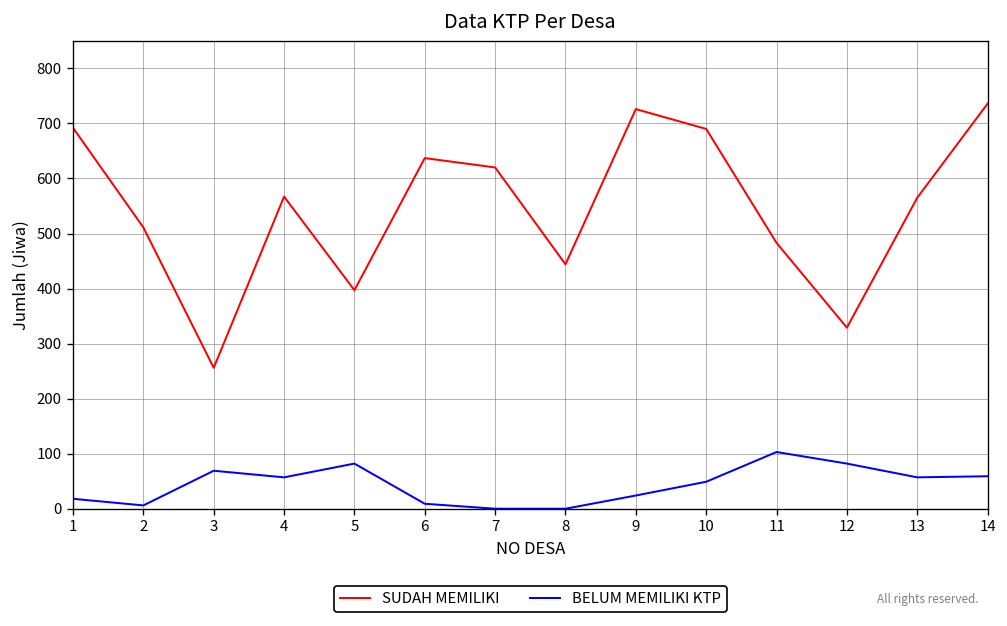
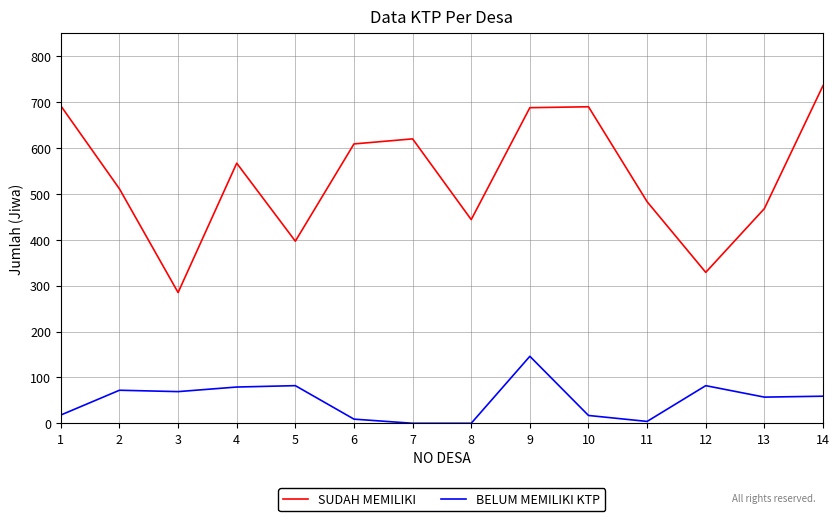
  {
    "SUDAH MEMILIKI": {
      "1": 690,
      "2": 510,
-     "3": 260,
+     "3": 290,
      "4": 570,
      "5": 400,
-     "6": 640,
+     "6": 610,
      "7": 620,
      "8": 440,
-     "9": 730,
+     "9": 690,
      "10": 690,
      "11": 480,
      "12": 330,
-     "13": 570,
+     "13": 470,
      "14": 740
    },
    "BELUM MEMILIKI KTP": {
      "1": 20,
-     "2": 10,
+     "2": 70,
      "3": 70,
-     "4": 60,
+     "4": 80,
      "5": 80,
      "6": 10,
      "7": 0,
      "8": 0,
-     "9": 20,
-     "10": 50,
-     "11": 100,
+     "9": 150,
+     "10": 20,
+     "11": 0,
      "12": 80,
      "13": 60,
      "14": 60
    }
  }
